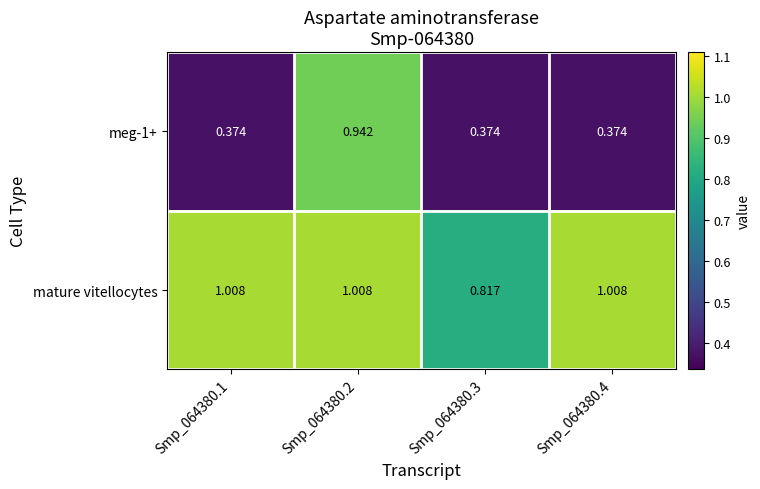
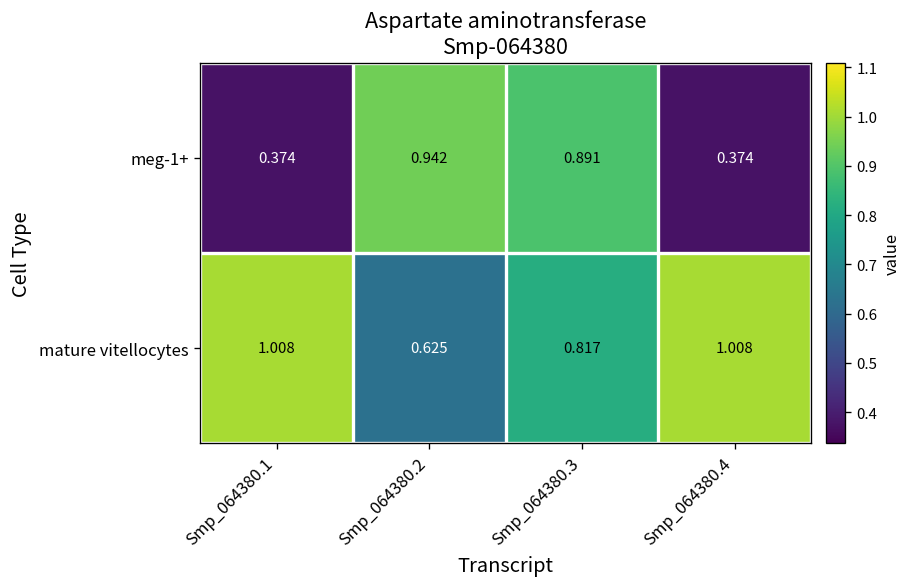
  {
    "meg-1+": {
      "Smp_064380.1": 0.374,
      "Smp_064380.2": 0.942,
-     "Smp_064380.3": 0.374,
+     "Smp_064380.3": 0.891,
      "Smp_064380.4": 0.374
    },
    "mature vitellocytes": {
      "Smp_064380.1": 1.008,
-     "Smp_064380.2": 1.008,
+     "Smp_064380.2": 0.625,
      "Smp_064380.3": 0.817,
      "Smp_064380.4": 1.008
    }
  }
